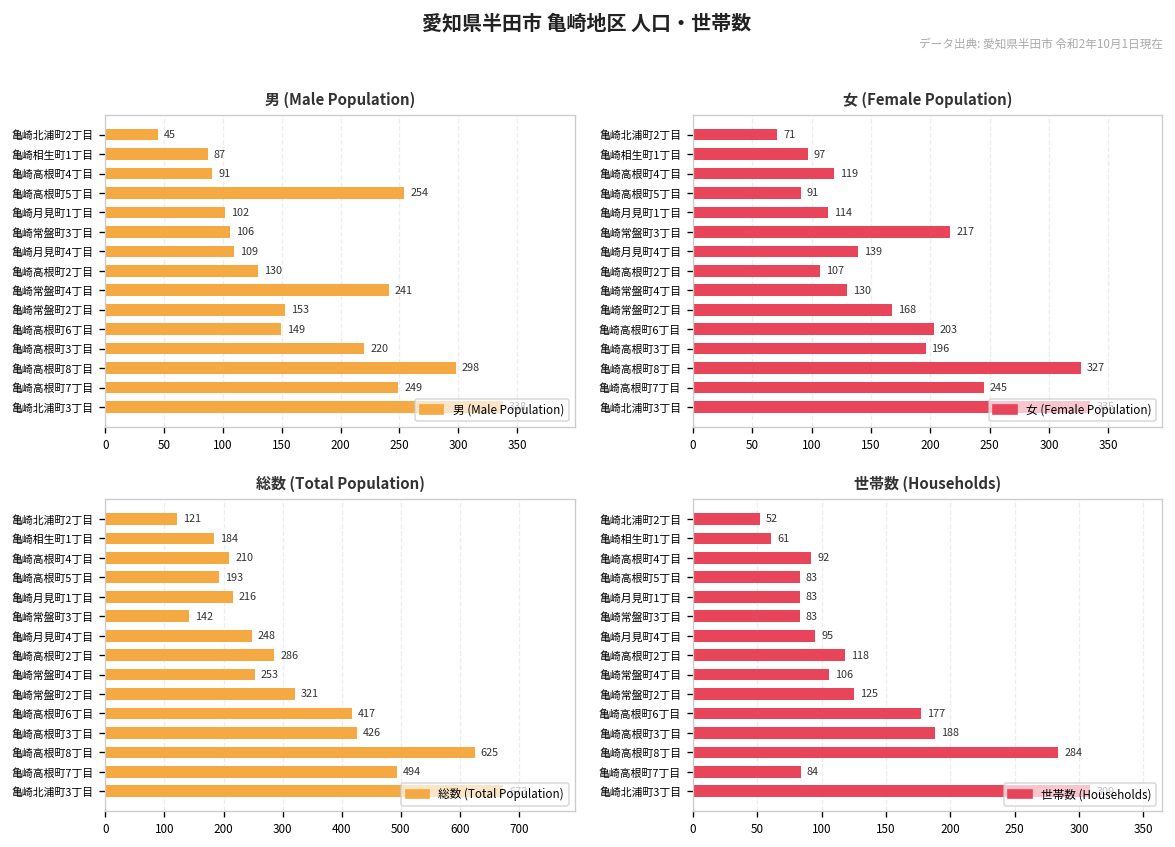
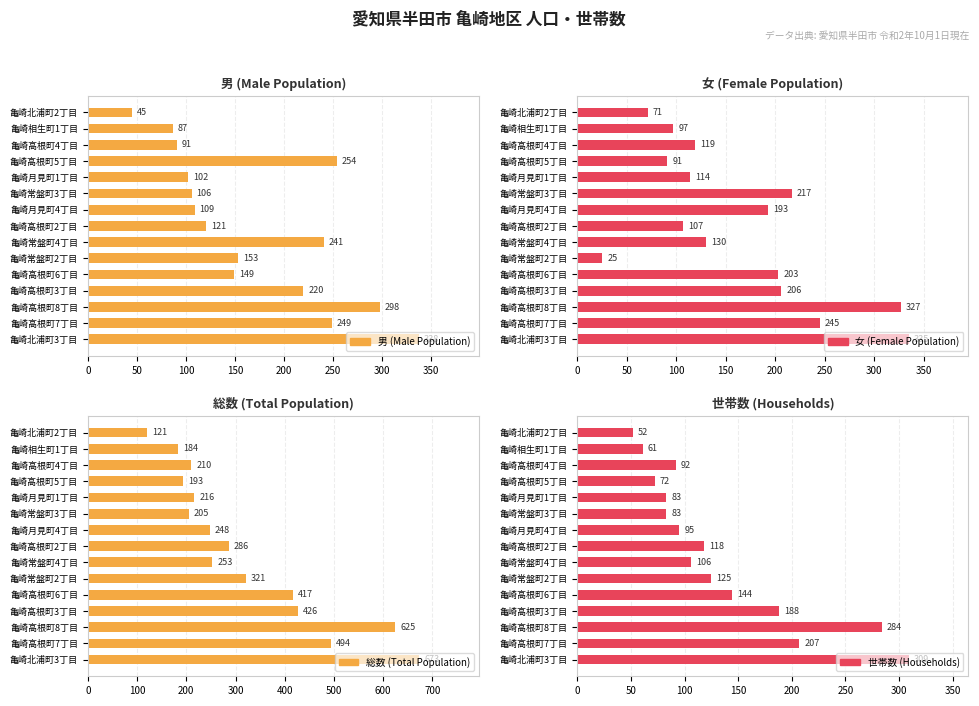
  {
    "男 (Male Population)": {
      "亀崎北浦町2丁目": 45,
      "亀崎相生町1丁目": 87,
      "亀崎高根町4丁目": 91,
      "亀崎高根町5丁目": 254,
      "亀崎月見町1丁目": 102,
      "亀崎常盤町3丁目": 106,
      "亀崎月見町4丁目": 109,
-     "亀崎高根町2丁目": 130,
+     "亀崎高根町2丁目": 121,
      "亀崎常盤町4丁目": 241,
      "亀崎常盤町2丁目": 153,
      "亀崎高根町6丁目": 149,
      "亀崎高根町3丁目": 220,
      "亀崎高根町8丁目": 298,
      "亀崎高根町7丁目": 249
    },
    "女 (Female Population)": {
      "亀崎北浦町2丁目": 71,
      "亀崎相生町1丁目": 97,
      "亀崎高根町4丁目": 119,
      "亀崎高根町5丁目": 91,
      "亀崎月見町1丁目": 114,
      "亀崎常盤町3丁目": 217,
-     "亀崎月見町4丁目": 139,
+     "亀崎月見町4丁目": 193,
      "亀崎高根町2丁目": 107,
      "亀崎常盤町4丁目": 130,
-     "亀崎常盤町2丁目": 168,
+     "亀崎常盤町2丁目": 25,
      "亀崎高根町6丁目": 203,
-     "亀崎高根町3丁目": 196,
+     "亀崎高根町3丁目": 206,
      "亀崎高根町8丁目": 327,
      "亀崎高根町7丁目": 245
    },
    "総数 (Total Population)": {
      "亀崎北浦町2丁目": 121,
      "亀崎相生町1丁目": 184,
      "亀崎高根町4丁目": 210,
      "亀崎高根町5丁目": 193,
      "亀崎月見町1丁目": 216,
-     "亀崎常盤町3丁目": 142,
+     "亀崎常盤町3丁目": 205,
      "亀崎月見町4丁目": 248,
      "亀崎高根町2丁目": 286,
      "亀崎常盤町4丁目": 253,
      "亀崎常盤町2丁目": 321,
      "亀崎高根町6丁目": 417,
      "亀崎高根町3丁目": 426,
      "亀崎高根町8丁目": 625,
      "亀崎高根町7丁目": 494
    },
    "世帯数 (Households)": {
      "亀崎北浦町2丁目": 52,
      "亀崎相生町1丁目": 61,
      "亀崎高根町4丁目": 92,
-     "亀崎高根町5丁目": 83,
+     "亀崎高根町5丁目": 72,
      "亀崎月見町1丁目": 83,
      "亀崎常盤町3丁目": 83,
      "亀崎月見町4丁目": 95,
      "亀崎高根町2丁目": 118,
      "亀崎常盤町4丁目": 106,
      "亀崎常盤町2丁目": 125,
-     "亀崎高根町6丁目": 177,
+     "亀崎高根町6丁目": 144,
      "亀崎高根町3丁目": 188,
      "亀崎高根町8丁目": 284,
-     "亀崎高根町7丁目": 84
+     "亀崎高根町7丁目": 207
    }
  }
